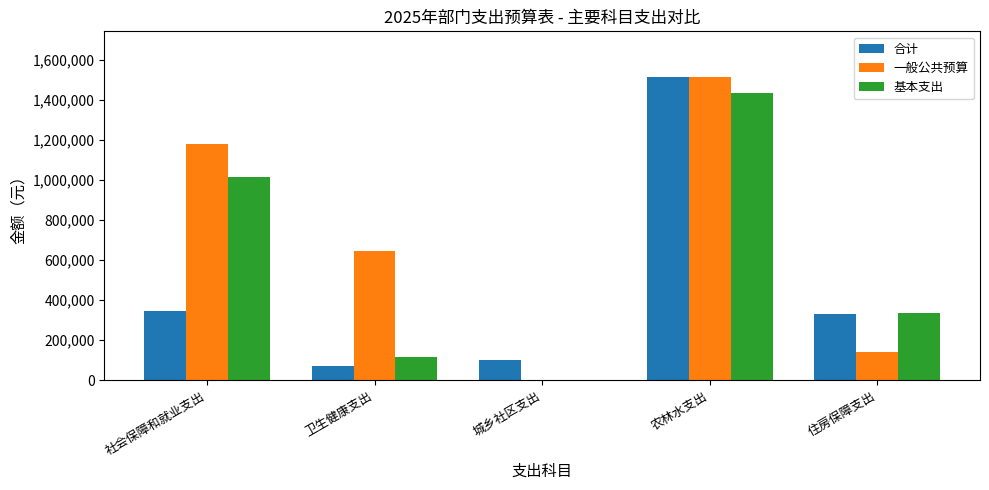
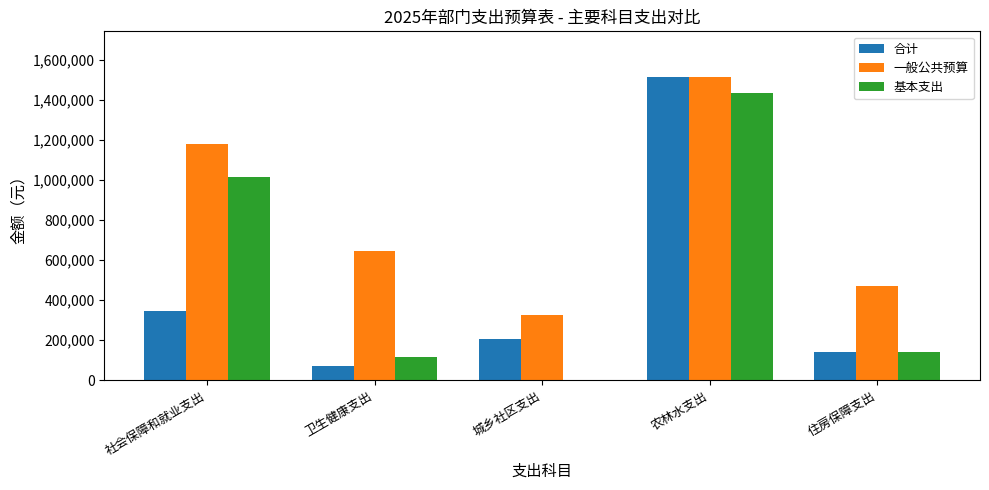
  {
    "合计": {
      "社会保障和就业支出": "350,000",
      "卫生健康支出": "70,000",
-     "城乡社区支出": "100,000",
+     "城乡社区支出": "210,000",
      "农林水支出": "1,520,000",
-     "住房保障支出": "330,000"
+     "住房保障支出": "140,000"
    },
    "一般公共预算": {
      "社会保障和就业支出": "1,180,000",
      "卫生健康支出": "650,000",
-     "城乡社区支出": "0",
+     "城乡社区支出": "320,000",
      "农林水支出": "1,520,000",
-     "住房保障支出": "140,000"
+     "住房保障支出": "470,000"
    },
    "基本支出": {
      "社会保障和就业支出": "1,010,000",
      "卫生健康支出": "120,000",
      "城乡社区支出": "0",
      "农林水支出": "1,440,000",
-     "住房保障支出": "340,000"
+     "住房保障支出": "140,000"
    }
  }
